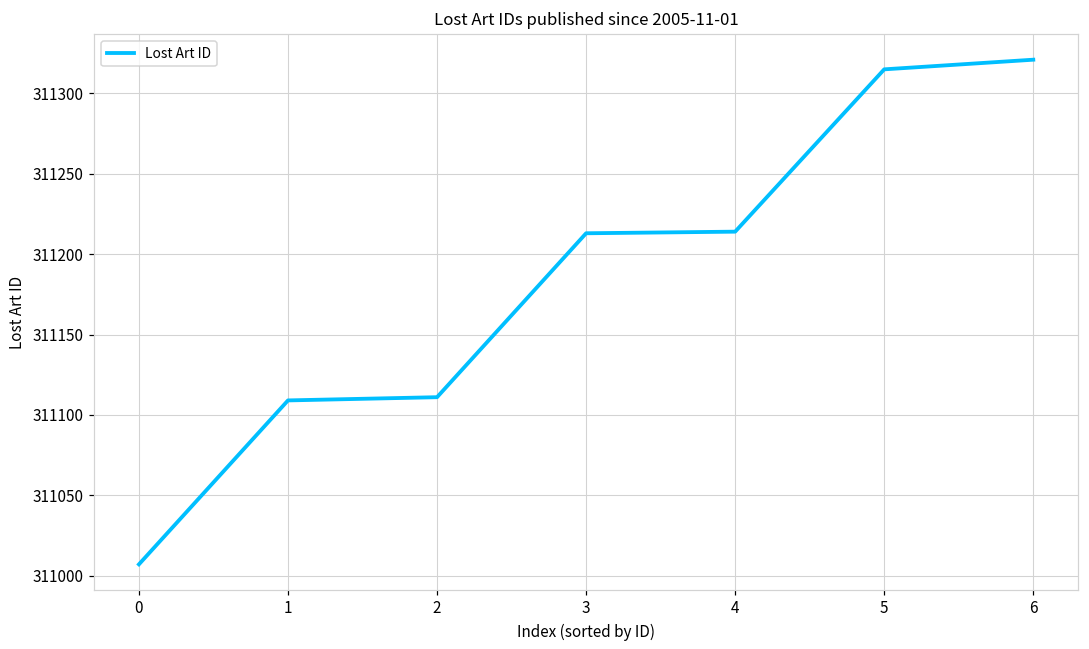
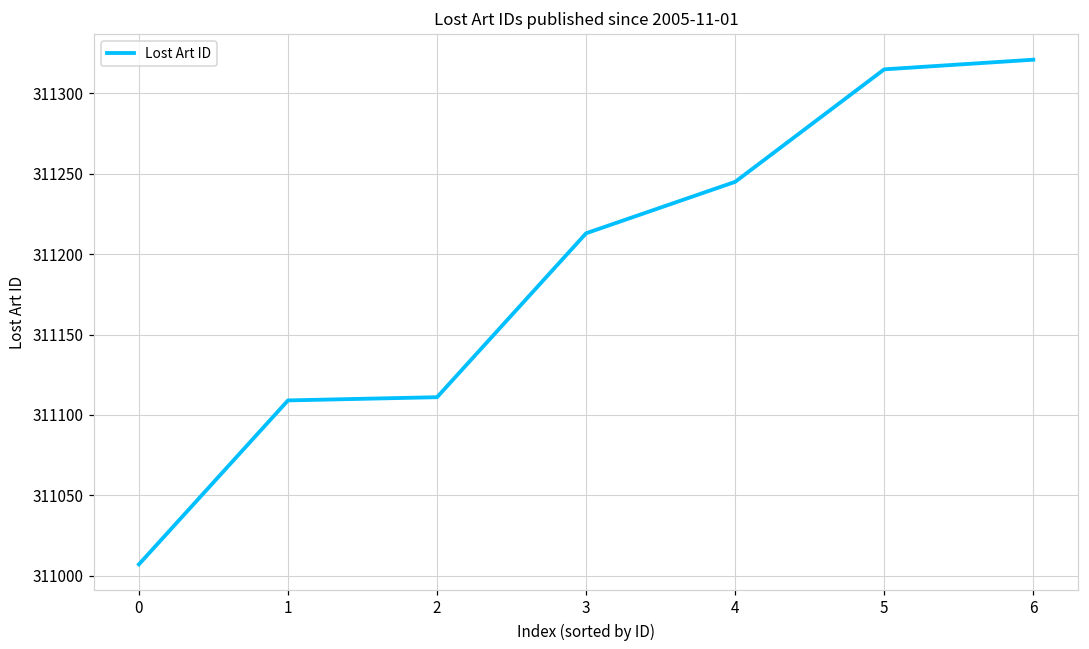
  {
    "0": 311007,
    "1": 311109,
    "2": 311111,
    "3": 311213,
-   "4": 311214,
+   "4": 311245,
    "5": 311315,
    "6": 311321
  }
